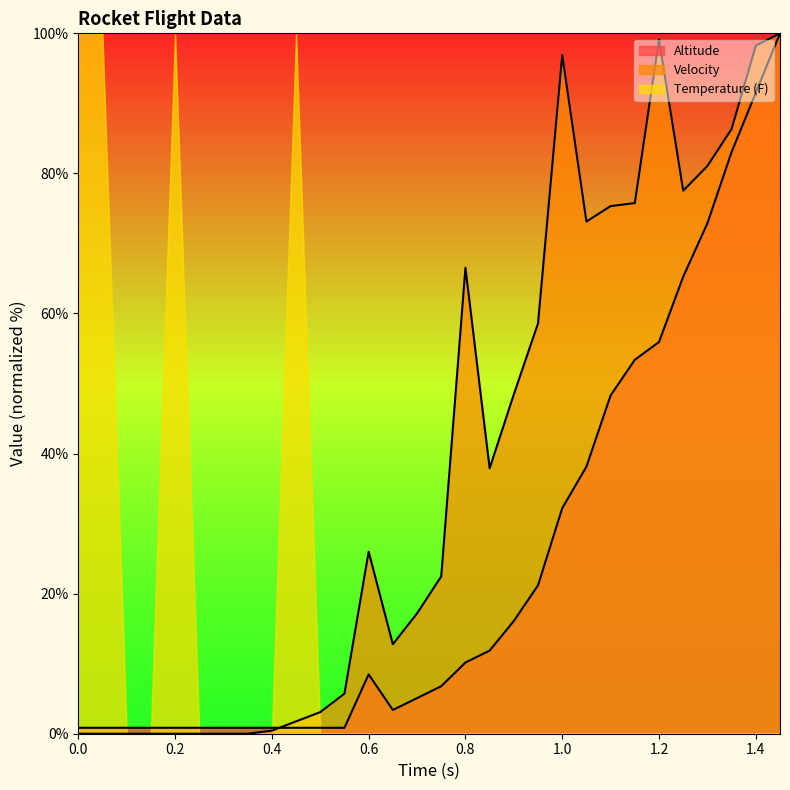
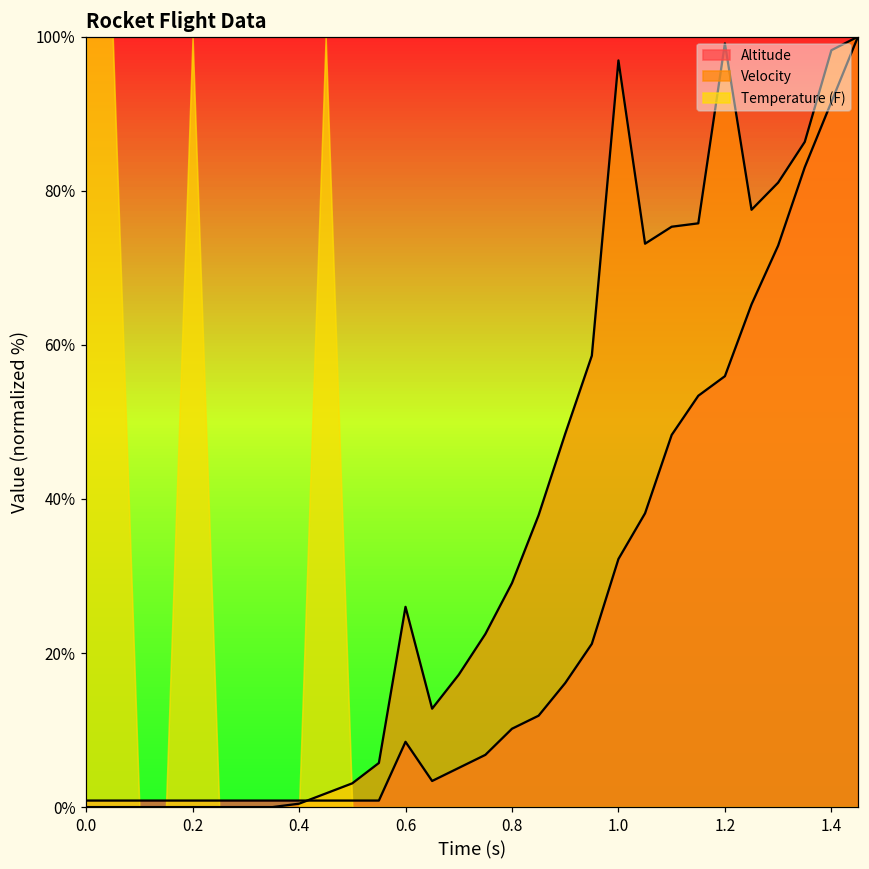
  {
    "Altitude": {
      "0.0": "1%",
      "0.2": "1%",
      "0.4": "1%",
      "0.6": "8%",
      "0.8": "10%",
      "1.0": "32%",
      "1.2": "56%"
    },
    "Velocity": {
      "0.0": "0%",
      "0.2": "0%",
      "0.4": "0%",
      "0.6": "26%",
-     "0.8": "67%",
+     "0.8": "29%",
      "1.0": "97%",
      "1.2": "99%"
    },
    "Temperature (F)": {
      "0.0": "100%",
      "0.2": "100%",
      "0.4": "0%",
      "0.6": "0%",
      "0.8": "0%",
      "1.0": "0%",
      "1.2": "0%",
      "1.4": "0%"
    }
  }
